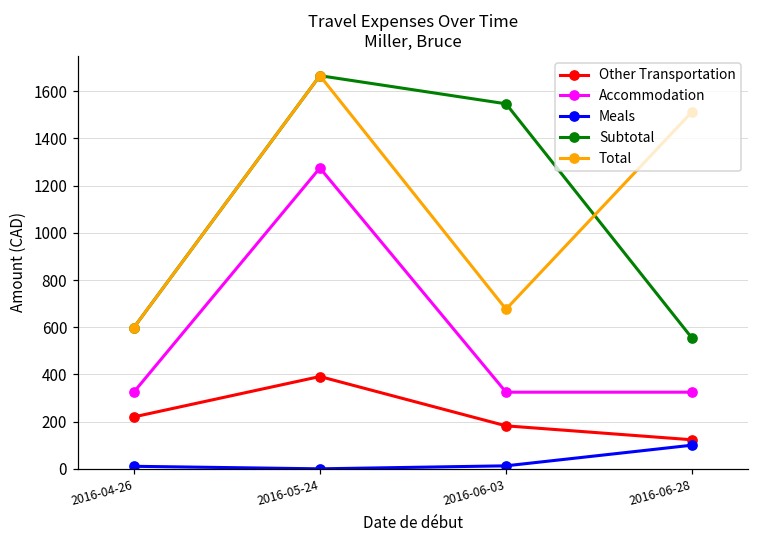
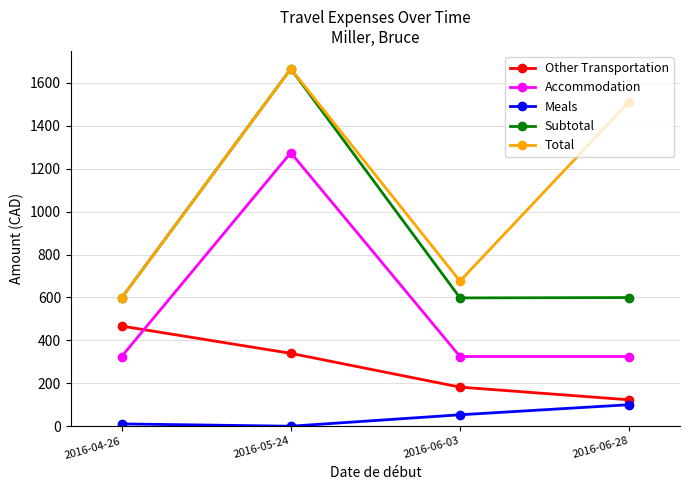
  {
    "Other Transportation": {
-     "2016-04-26": 220,
-     "2016-05-24": 390,
+     "2016-04-26": 470,
+     "2016-05-24": 340,
      "2016-06-03": 180,
      "2016-06-28": 120
    },
    "Accommodation": {
      "2016-04-26": 320,
      "2016-05-24": 1270,
      "2016-06-03": 320,
      "2016-06-28": 320
    },
    "Meals": {
      "2016-04-26": 10,
      "2016-05-24": 0,
-     "2016-06-03": 10,
+     "2016-06-03": 50,
      "2016-06-28": 100
    },
    "Subtotal": {
-     "2016-06-03": 1550,
-     "2016-06-28": 550
+     "2016-06-03": 600,
+     "2016-06-28": 600
    },
    "Total": {
      "2016-06-03": 680
    }
  }
